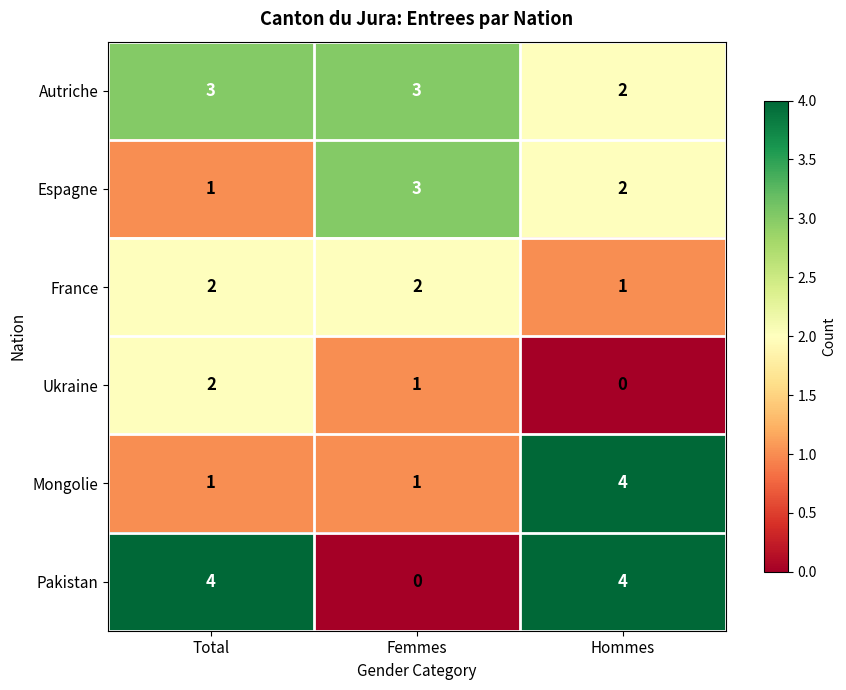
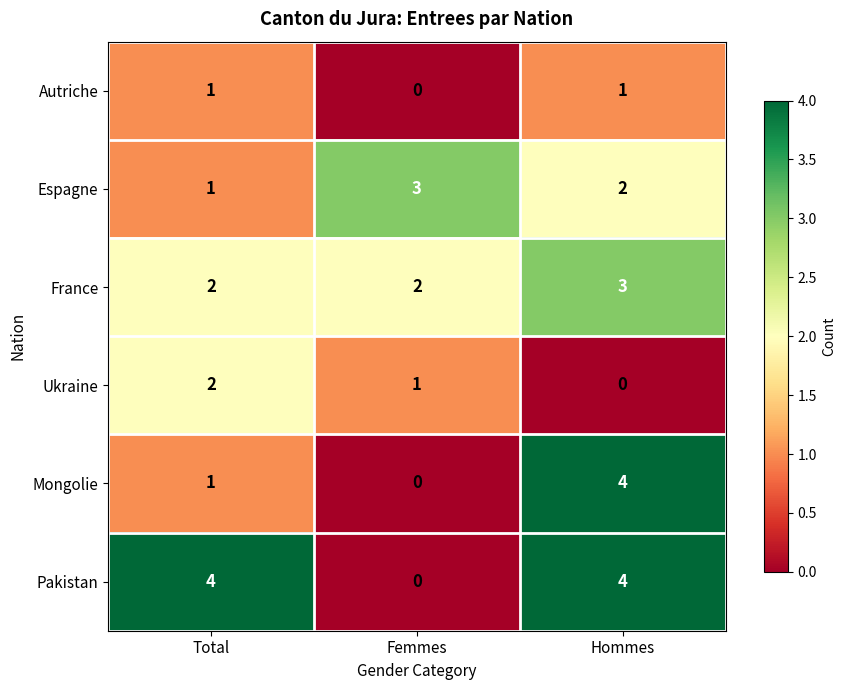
  {
    "Autriche": {
-     "Total": 3,
-     "Femmes": 3,
-     "Hommes": 2
+     "Total": 1,
+     "Femmes": 0,
+     "Hommes": 1
    },
    "Espagne": {
      "Total": 1,
      "Femmes": 3,
      "Hommes": 2
    },
    "France": {
      "Total": 2,
      "Femmes": 2,
-     "Hommes": 1
+     "Hommes": 3
    },
    "Ukraine": {
      "Total": 2,
      "Femmes": 1,
      "Hommes": 0
    },
    "Mongolie": {
      "Total": 1,
-     "Femmes": 1,
+     "Femmes": 0,
      "Hommes": 4
    },
    "Pakistan": {
      "Total": 4,
      "Femmes": 0,
      "Hommes": 4
    }
  }
